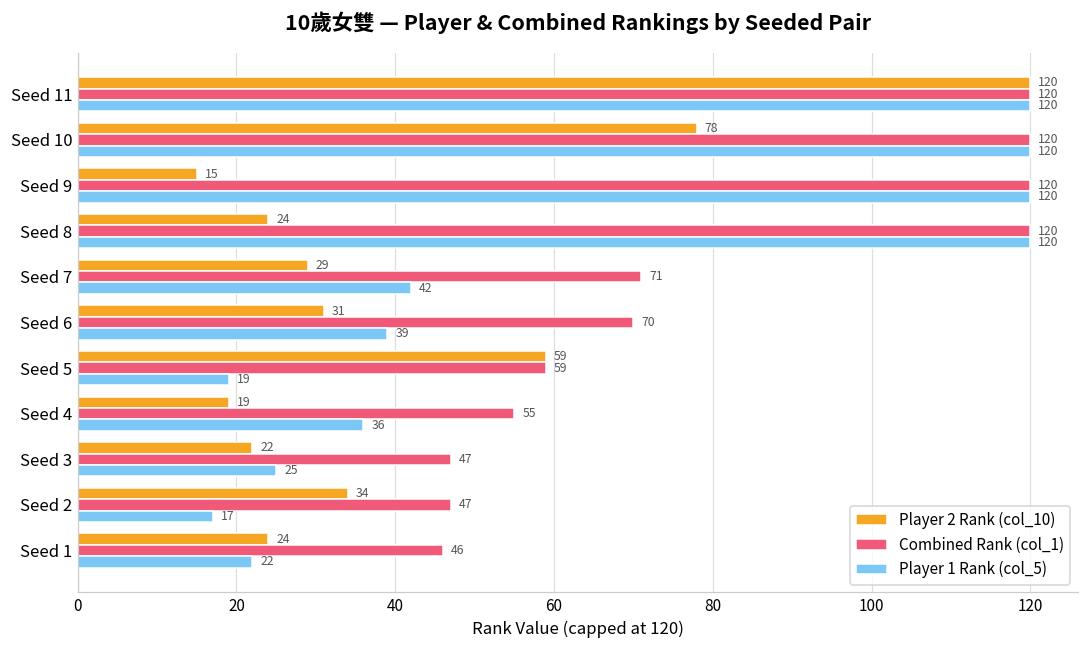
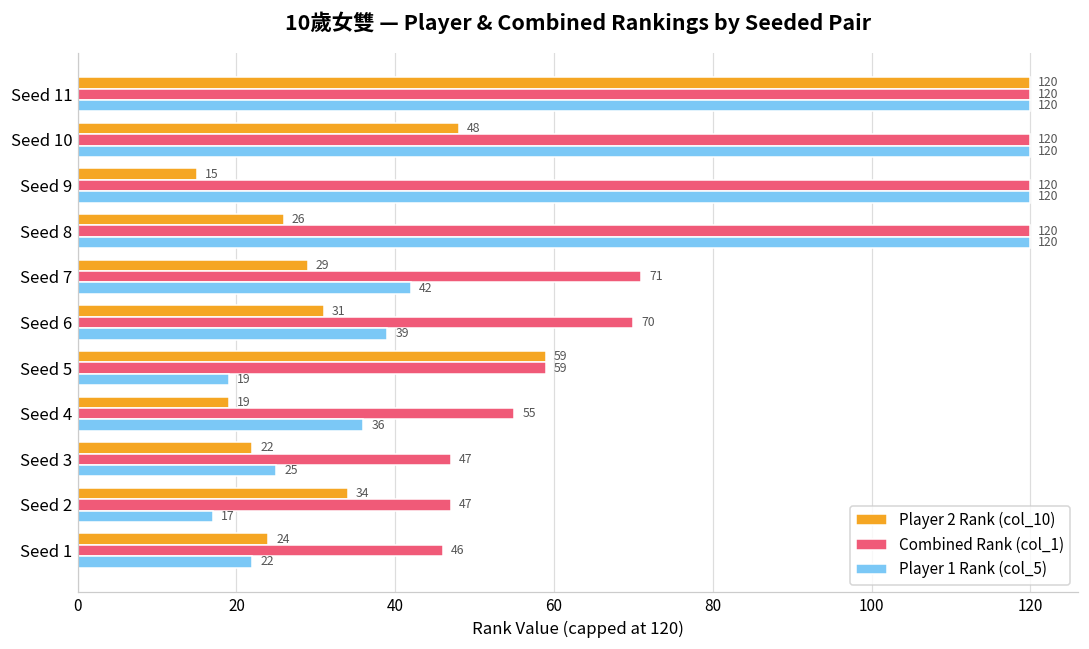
  {
    "Player 2 Rank (col_10)": {
      "Seed 11": 120,
-     "Seed 10": 78,
+     "Seed 10": 48,
      "Seed 9": 15,
-     "Seed 8": 24,
+     "Seed 8": 26,
      "Seed 7": 29,
      "Seed 6": 31,
      "Seed 5": 59,
      "Seed 4": 19,
      "Seed 3": 22,
      "Seed 2": 34,
      "Seed 1": 24
    },
    "Combined Rank (col_1)": {
      "Seed 11": 120,
      "Seed 10": 120,
      "Seed 9": 120,
      "Seed 8": 120,
      "Seed 7": 71,
      "Seed 6": 70,
      "Seed 5": 59,
      "Seed 4": 55,
      "Seed 3": 47,
      "Seed 2": 47,
      "Seed 1": 46
    },
    "Player 1 Rank (col_5)": {
      "Seed 11": 120,
      "Seed 10": 120,
      "Seed 9": 120,
      "Seed 8": 120,
      "Seed 7": 42,
      "Seed 6": 39,
      "Seed 5": 19,
      "Seed 4": 36,
      "Seed 3": 25,
      "Seed 2": 17,
      "Seed 1": 22
    }
  }
